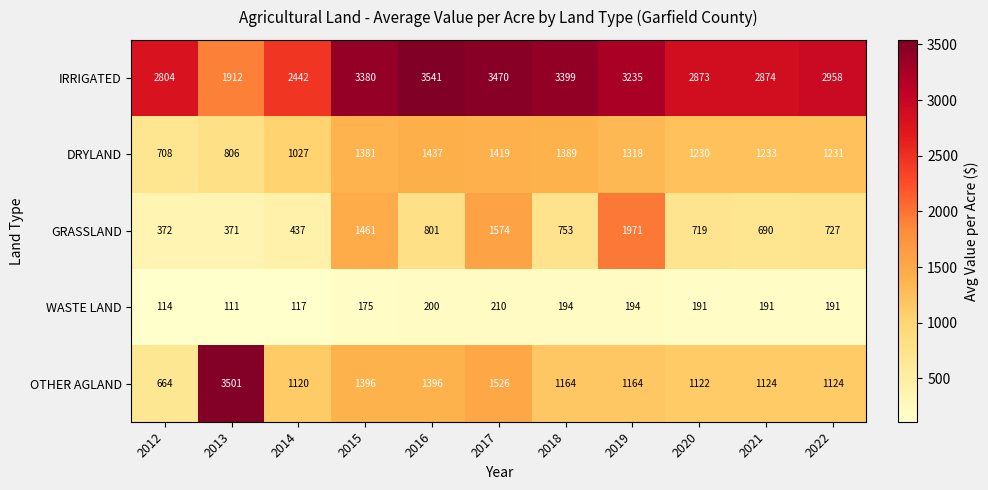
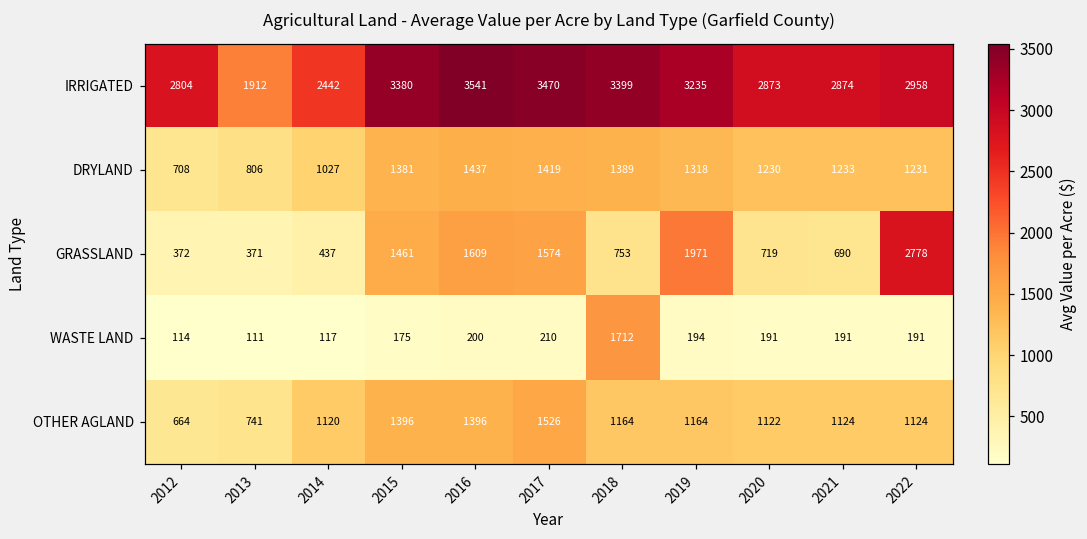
  {
    "IRRIGATED": {
      "2012": 2804,
      "2013": 1912,
      "2014": 2442,
      "2015": 3380,
      "2016": 3541,
      "2017": 3470,
      "2018": 3399,
      "2019": 3235,
      "2020": 2873,
      "2021": 2874,
      "2022": 2958
    },
    "DRYLAND": {
      "2012": 708,
      "2013": 806,
      "2014": 1027,
      "2015": 1381,
      "2016": 1437,
      "2017": 1419,
      "2018": 1389,
      "2019": 1318,
      "2020": 1230,
      "2021": 1233,
      "2022": 1231
    },
    "GRASSLAND": {
      "2012": 372,
      "2013": 371,
      "2014": 437,
      "2015": 1461,
-     "2016": 801,
+     "2016": 1609,
      "2017": 1574,
      "2018": 753,
      "2019": 1971,
      "2020": 719,
      "2021": 690,
-     "2022": 727
+     "2022": 2778
    },
    "WASTE LAND": {
      "2012": 114,
      "2013": 111,
      "2014": 117,
      "2015": 175,
      "2016": 200,
      "2017": 210,
-     "2018": 194,
+     "2018": 1712,
      "2019": 194,
      "2020": 191,
      "2021": 191,
      "2022": 191
    },
    "OTHER AGLAND": {
      "2012": 664,
-     "2013": 3501,
+     "2013": 741,
      "2014": 1120,
      "2015": 1396,
      "2016": 1396,
      "2017": 1526,
      "2018": 1164,
      "2019": 1164,
      "2020": 1122,
      "2021": 1124,
      "2022": 1124
    }
  }
